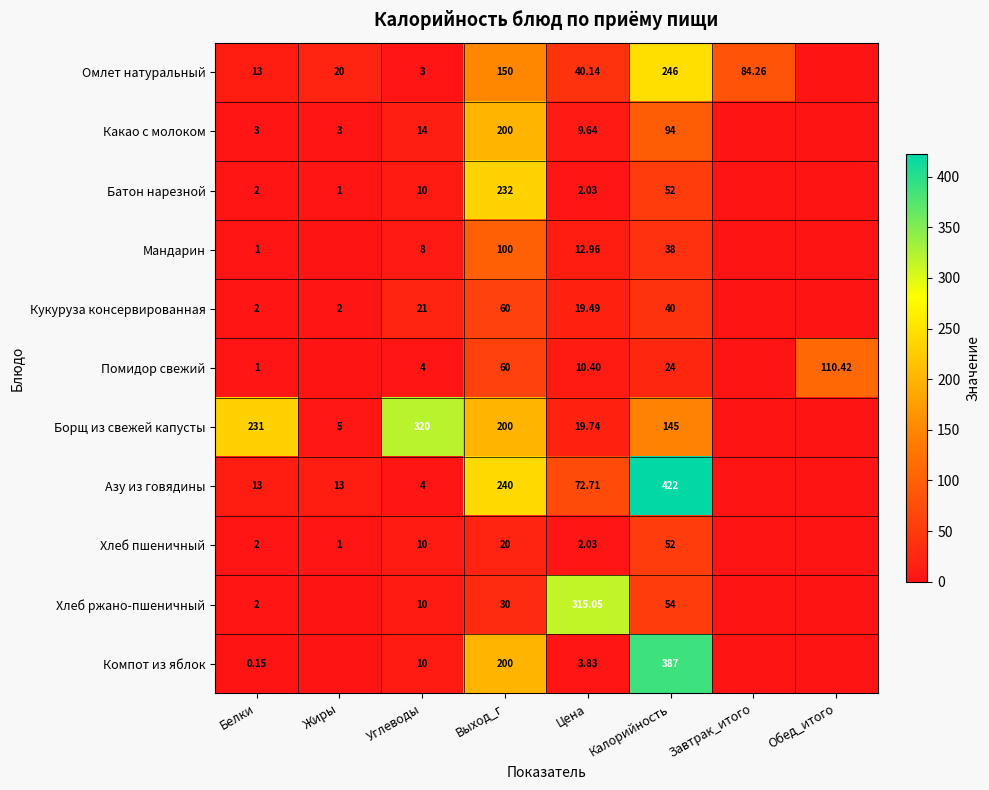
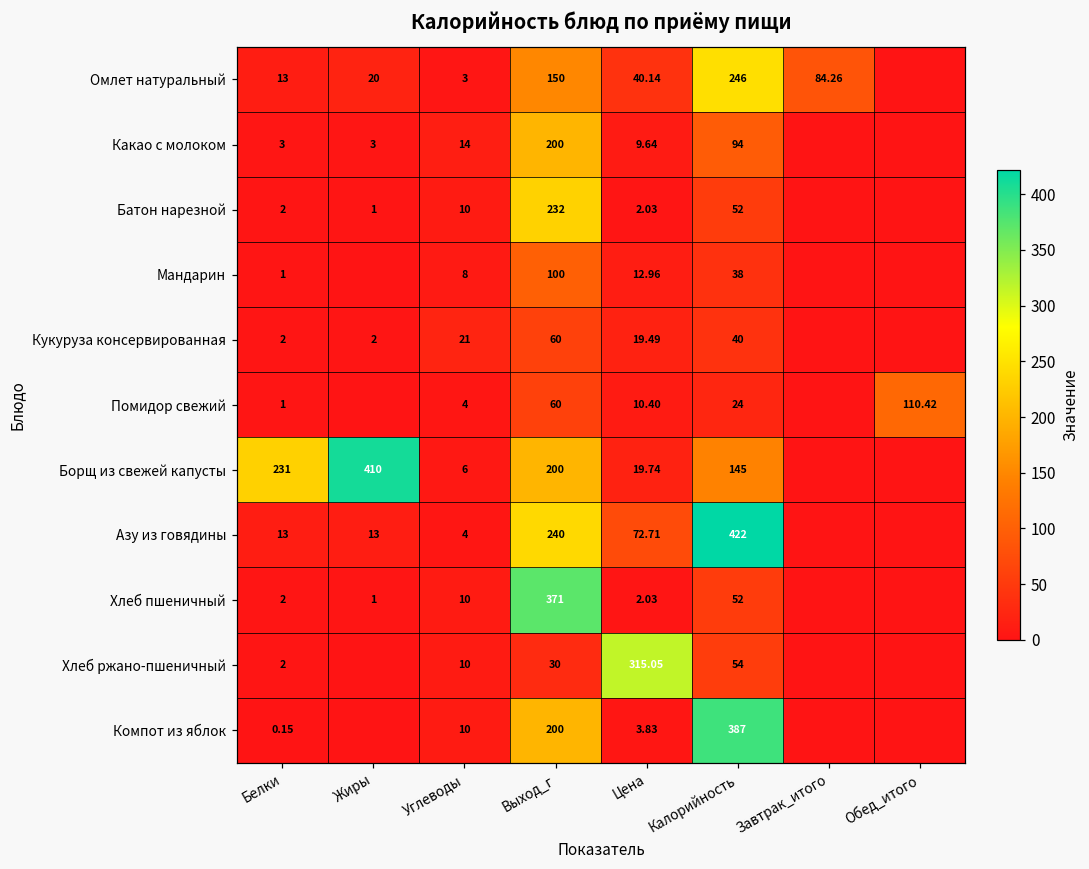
  {
    "Омлет натуральный": {
      "Белки": 13,
      "Жиры": 20,
      "Углеводы": 3,
      "Выход_г": 150,
      "Цена": 40.14,
      "Калорийность": 246,
      "Завтрак_итого": 84.26
    },
    "Какао с молоком": {
      "Белки": 3,
      "Жиры": 3,
      "Углеводы": 14,
      "Выход_г": 200,
      "Цена": 9.64,
      "Калорийность": 94
    },
    "Батон нарезной": {
      "Белки": 2,
      "Жиры": 1,
      "Углеводы": 10,
      "Выход_г": 232,
      "Цена": 2.03,
      "Калорийность": 52
    },
    "Мандарин": {
      "Белки": 1,
      "Углеводы": 8,
      "Выход_г": 100,
      "Цена": 12.96,
      "Калорийность": 38
    },
    "Кукуруза консервированная": {
      "Белки": 2,
      "Жиры": 2,
      "Углеводы": 21,
      "Выход_г": 60,
      "Цена": 19.49,
      "Калорийность": 40
    },
    "Помидор свежий": {
      "Белки": 1,
      "Углеводы": 4,
      "Выход_г": 60,
      "Цена": 10.40,
      "Калорийность": 24,
      "Обед_итого": 110.42
    },
    "Борщ из свежей капусты": {
      "Белки": 231,
-     "Жиры": 5,
-     "Углеводы": 320,
+     "Жиры": 410,
+     "Углеводы": 6,
      "Выход_г": 200,
      "Цена": 19.74,
      "Калорийность": 145
    },
    "Азу из говядины": {
      "Белки": 13,
      "Жиры": 13,
      "Углеводы": 4,
      "Выход_г": 240,
      "Цена": 72.71,
      "Калорийность": 422
    },
    "Хлеб пшеничный": {
      "Белки": 2,
      "Жиры": 1,
      "Углеводы": 10,
-     "Выход_г": 20,
+     "Выход_г": 371,
      "Цена": 2.03,
      "Калорийность": 52
    },
    "Хлеб ржано-пшеничный": {
      "Белки": 2,
      "Углеводы": 10,
      "Выход_г": 30,
      "Цена": 315.05,
      "Калорийность": 54
    },
    "Компот из яблок": {
      "Белки": 0.15,
      "Углеводы": 10,
      "Выход_г": 200,
      "Цена": 3.83,
      "Калорийность": 387
    }
  }
